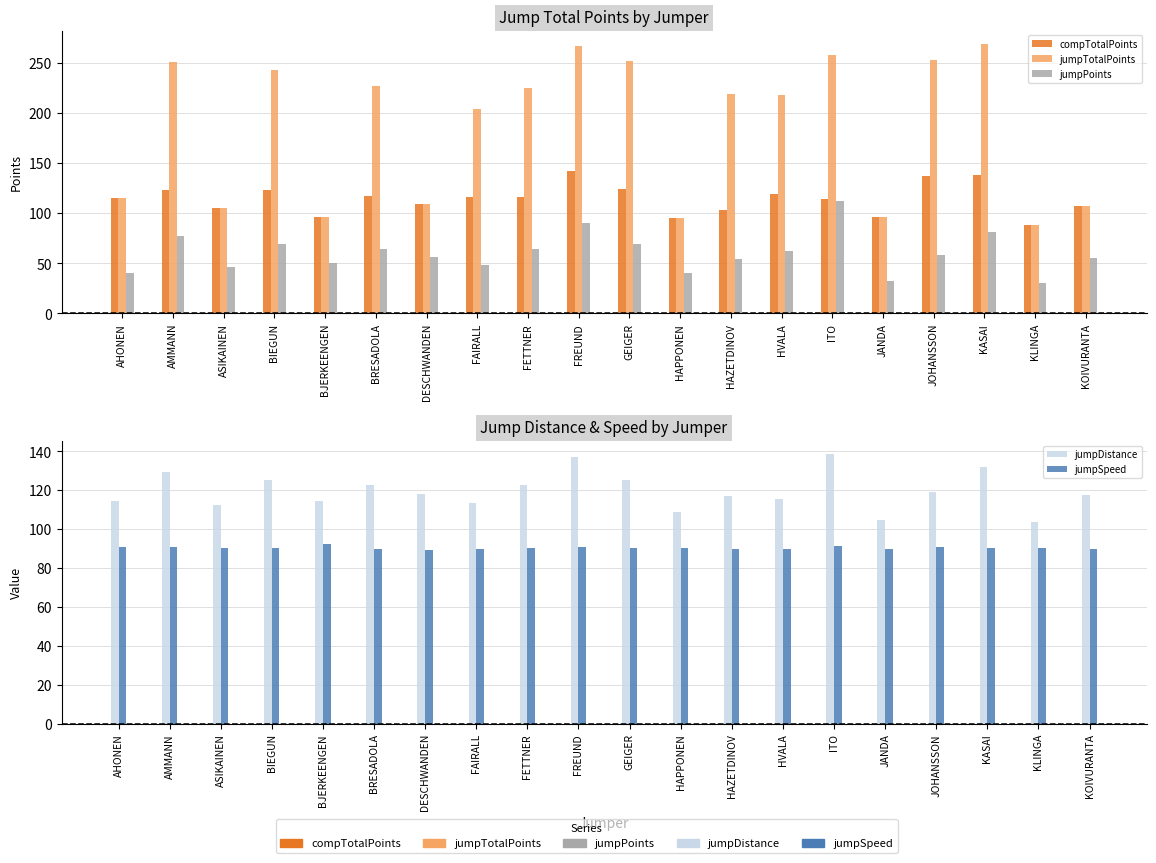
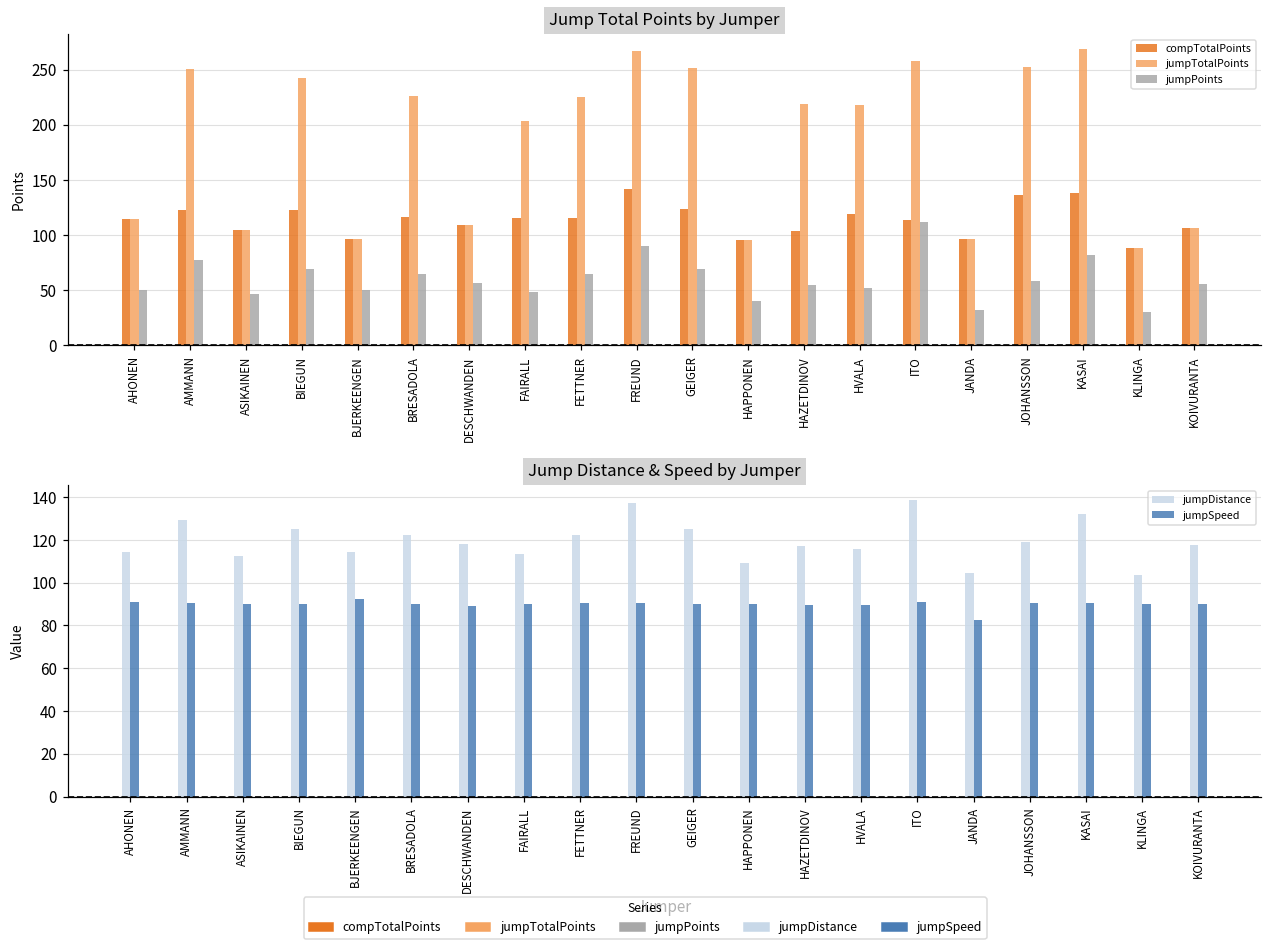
  {
    "Jump Total Points by Jumper": {
      "compTotalPoints": {
        "AHONEN": 115,
        "AMMANN": 123,
        "ASIKAINEN": 105,
        "BIEGUN": 123,
        "BJERKEENGEN": 97,
        "BRESADOLA": 117,
        "DESCHWANDEN": 110,
        "FAIRALL": 116,
        "FETTNER": 116,
        "FREUND": 142,
        "GEIGER": 124,
        "HAPPONEN": 95,
        "HAZETDINOV": 103,
        "HVALA": 119,
        "ITO": 114,
        "JANDA": 97,
        "JOHANSSON": 137,
        "KASAI": 138,
        "KLINGA": 88,
        "KOIVURANTA": 107
      },
      "jumpTotalPoints": {
        "AHONEN": 115,
        "AMMANN": 251,
        "ASIKAINEN": 105,
        "BIEGUN": 242,
        "BJERKEENGEN": 97,
        "BRESADOLA": 227,
        "DESCHWANDEN": 110,
        "FAIRALL": 204,
        "FETTNER": 225,
        "FREUND": 267,
        "GEIGER": 251,
        "HAPPONEN": 95,
        "HAZETDINOV": 219,
        "HVALA": 218,
        "ITO": 258,
        "JANDA": 97,
        "JOHANSSON": 253,
        "KASAI": 269,
        "KLINGA": 88,
        "KOIVURANTA": 107
      },
      "jumpPoints": {
-       "AHONEN": 41,
+       "AHONEN": 50,
        "AMMANN": 77,
        "ASIKAINEN": 47,
        "BIEGUN": 69,
        "BJERKEENGEN": 50,
        "BRESADOLA": 65,
        "DESCHWANDEN": 56,
        "FAIRALL": 48,
        "FETTNER": 65,
        "FREUND": 91,
        "GEIGER": 69,
        "HAPPONEN": 40,
        "HAZETDINOV": 55,
-       "HVALA": 63,
+       "HVALA": 52,
        "ITO": 112,
        "JANDA": 32,
        "JOHANSSON": 58,
        "KASAI": 82,
        "KLINGA": 30,
        "KOIVURANTA": 56
      }
    },
    "Jump Distance & Speed by Jumper": {
      "jumpDistance": {
        "AHONEN": 115,
        "AMMANN": 130,
        "ASIKAINEN": 113,
        "BIEGUN": 125,
        "BJERKEENGEN": 115,
        "BRESADOLA": 123,
        "DESCHWANDEN": 118,
        "FAIRALL": 114,
        "FETTNER": 123,
        "FREUND": 137,
        "GEIGER": 125,
        "HAPPONEN": 109,
        "HAZETDINOV": 117,
        "HVALA": 116,
        "ITO": 139,
        "JANDA": 105,
        "JOHANSSON": 119,
        "KASAI": 132,
        "KLINGA": 104,
        "KOIVURANTA": 118
      },
      "jumpSpeed": {
        "AHONEN": 91,
        "AMMANN": 91,
        "ASIKAINEN": 90,
        "BIEGUN": 90,
        "BJERKEENGEN": 92,
        "BRESADOLA": 90,
        "DESCHWANDEN": 89,
        "FAIRALL": 90,
        "FETTNER": 90,
        "FREUND": 91,
        "GEIGER": 90,
        "HAPPONEN": 90,
        "HAZETDINOV": 90,
        "HVALA": 90,
        "ITO": 91,
-       "JANDA": 90,
+       "JANDA": 82,
        "JOHANSSON": 91,
        "KASAI": 90,
        "KLINGA": 90,
        "KOIVURANTA": 90
      }
    }
  }
